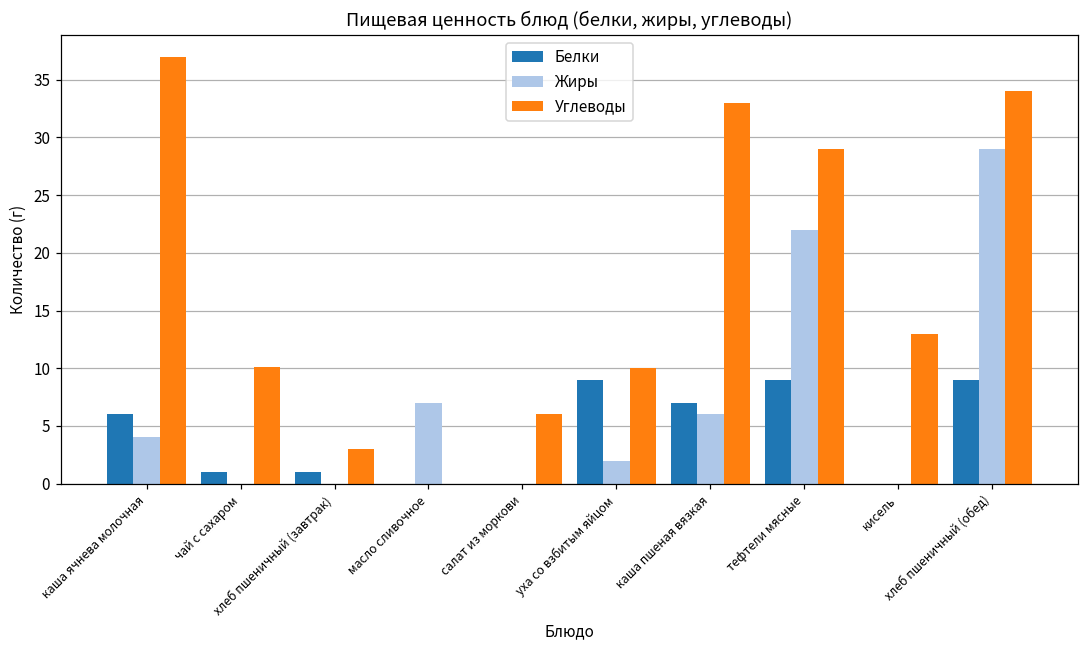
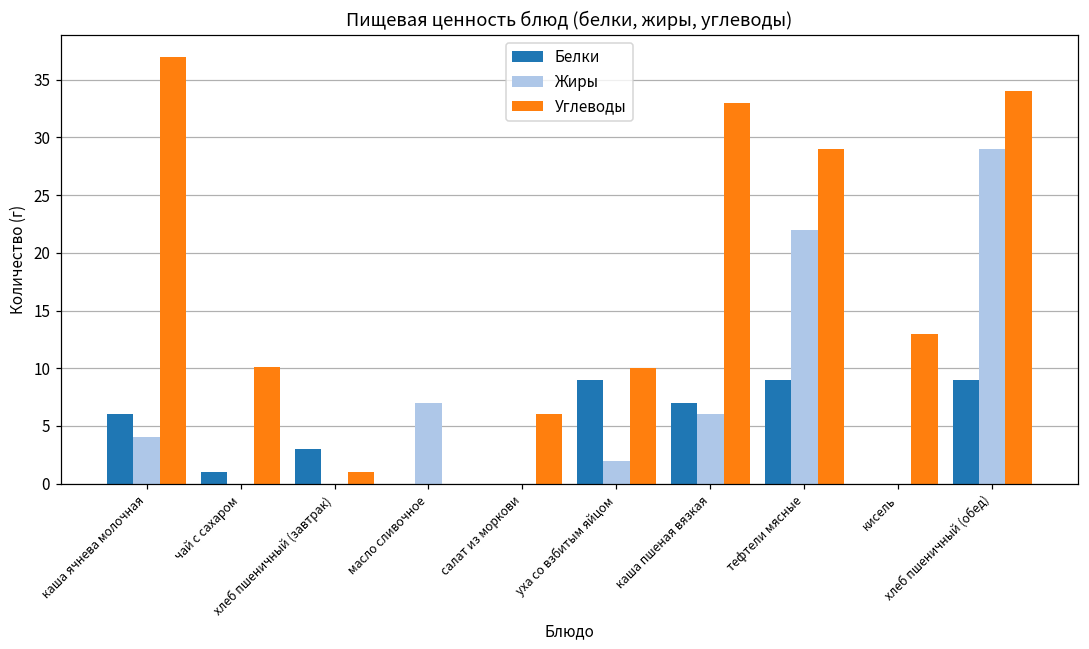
  {
    "Белки": {
      "каша ячнева молочная": 6,
      "чай с сахаром": 1,
-     "хлеб пшеничный (завтрак)": 1,
+     "хлеб пшеничный (завтрак)": 3,
      "масло сливочное": 0,
      "салат из моркови": 0,
      "уха со взбитым яйцом": 9,
      "каша пшеная вязкая": 7,
      "тефтели мясные": 9,
      "кисель": 0,
      "хлеб пшеничный (обед)": 9
    },
    "Жиры": {
      "каша ячнева молочная": 4,
      "чай с сахаром": 0,
      "хлеб пшеничный (завтрак)": 0,
      "масло сливочное": 7,
      "салат из моркови": 0,
      "уха со взбитым яйцом": 2,
      "каша пшеная вязкая": 6,
      "тефтели мясные": 22,
      "кисель": 0,
      "хлеб пшеничный (обед)": 29
    },
    "Углеводы": {
      "каша ячнева молочная": 37,
      "чай с сахаром": 10,
-     "хлеб пшеничный (завтрак)": 3,
+     "хлеб пшеничный (завтрак)": 1,
      "масло сливочное": 0,
      "салат из моркови": 6,
      "уха со взбитым яйцом": 10,
      "каша пшеная вязкая": 33,
      "тефтели мясные": 29,
      "кисель": 13,
      "хлеб пшеничный (обед)": 34
    }
  }
